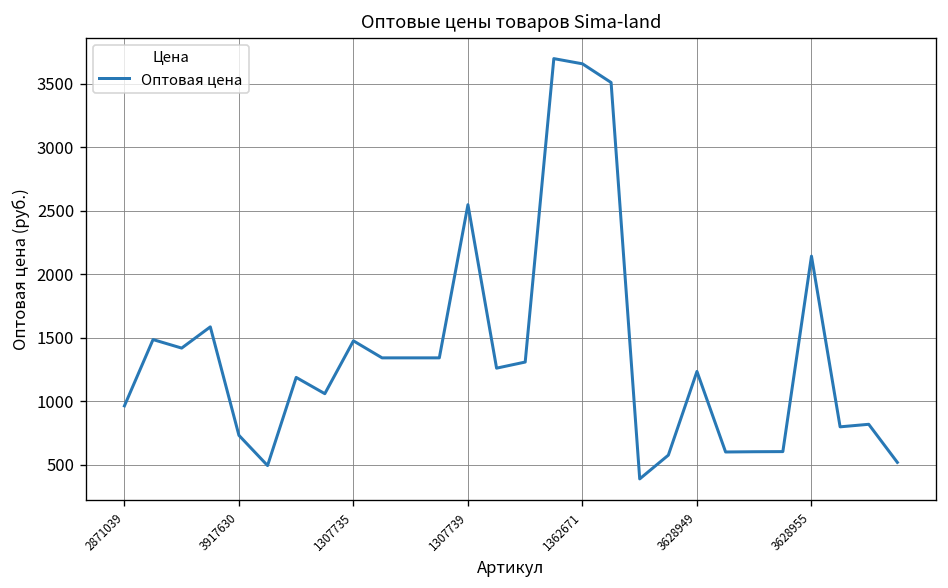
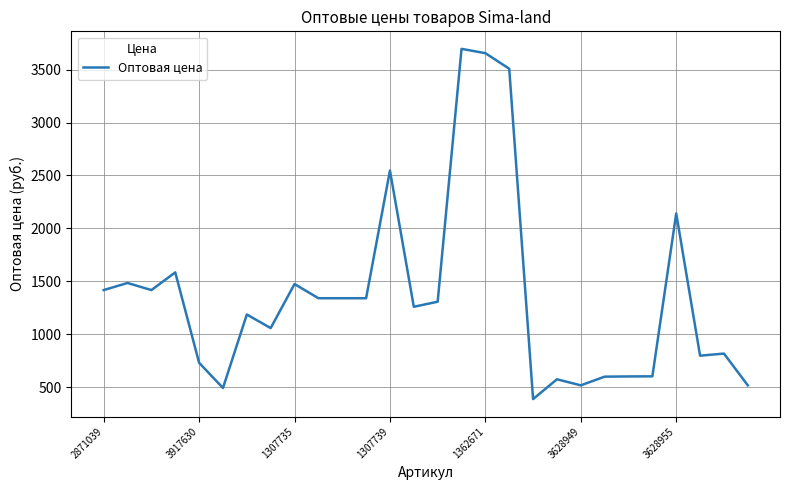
  {
-   "2871039": 960,
+   "2871039": 1420,
    "3917630": 730,
    "1307735": 1470,
    "1307739": 2550,
    "1362671": 3660,
-   "3628949": 1230,
+   "3628949": 520,
    "3628955": 2140
  }
